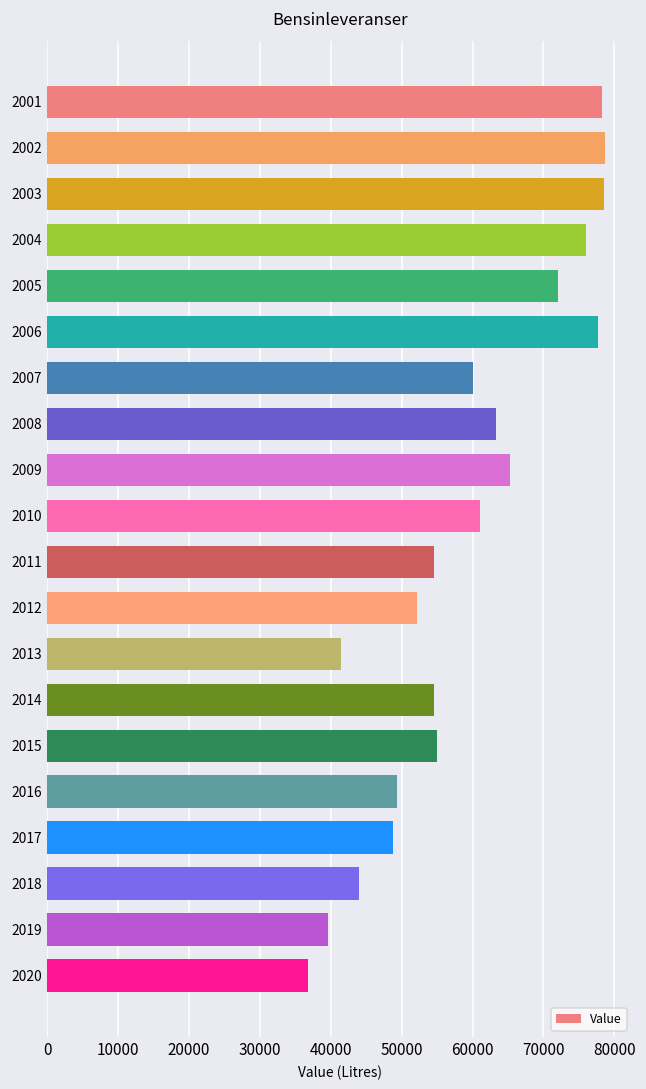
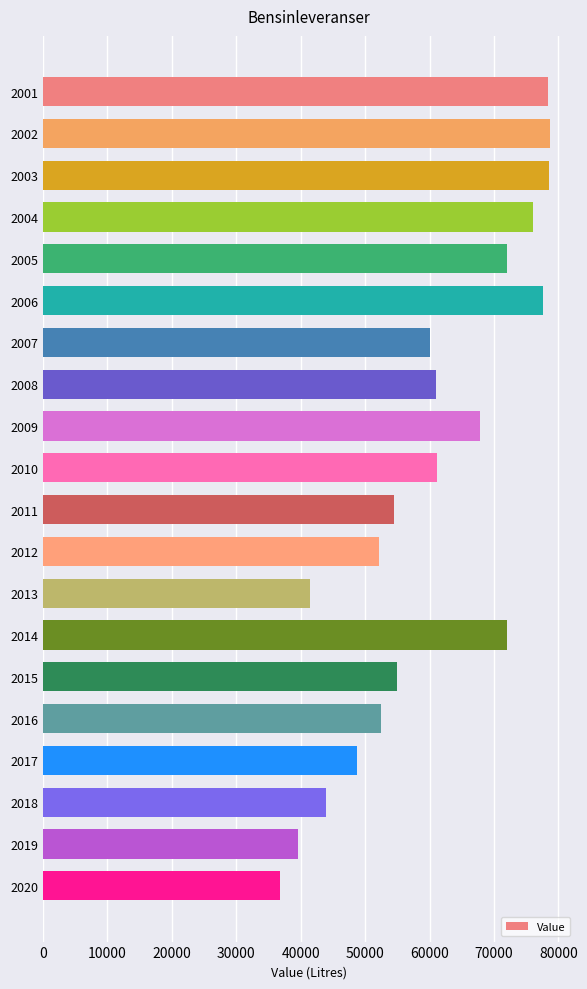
  {
    "2001": 78000,
    "2002": 79000,
    "2003": 79000,
    "2004": 76000,
    "2005": 72000,
    "2006": 78000,
    "2007": 60000,
-   "2008": 63000,
-   "2009": 65000,
+   "2008": 61000,
+   "2009": 68000,
    "2010": 61000,
    "2011": 55000,
    "2012": 52000,
    "2013": 41000,
-   "2014": 55000,
+   "2014": 72000,
    "2015": 55000,
-   "2016": 49000,
+   "2016": 52000,
    "2017": 49000,
    "2018": 44000,
    "2019": 40000,
    "2020": 37000
  }
